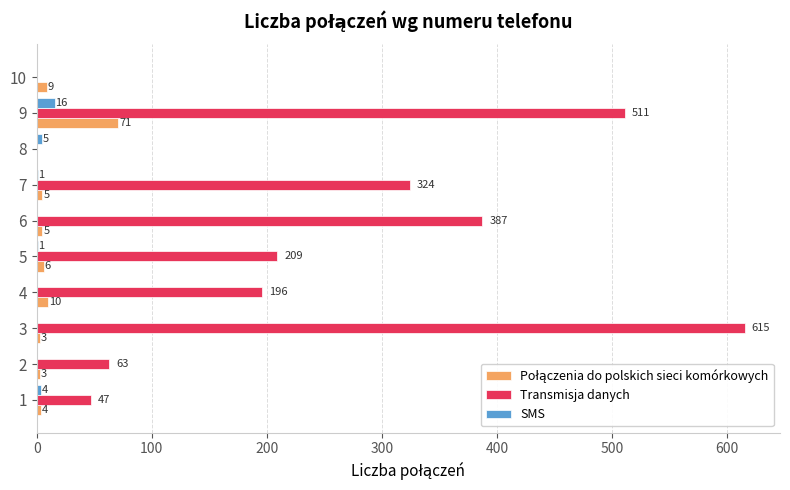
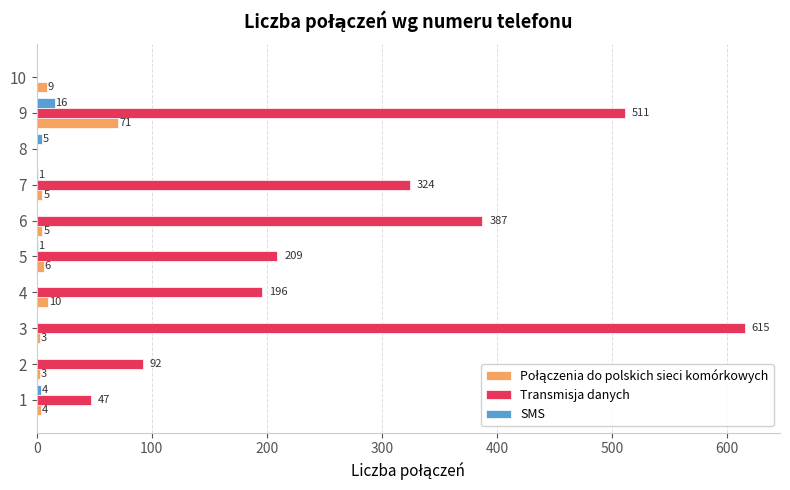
  {
    "Połączenia do polskich sieci komórkowych": {
      "10": 9,
      "9": 71,
      "7": 5,
      "6": 5,
      "5": 6,
      "4": 10,
      "3": 3,
      "2": 3,
      "1": 4
    },
    "Transmisja danych": {
      "9": 511,
      "7": 324,
      "6": 387,
      "5": 209,
      "4": 196,
      "3": 615,
-     "2": 63,
+     "2": 92,
      "1": 47
    },
    "SMS": {
      "9": 16,
      "8": 5,
      "7": 1,
      "5": 1,
      "1": 4
    }
  }
